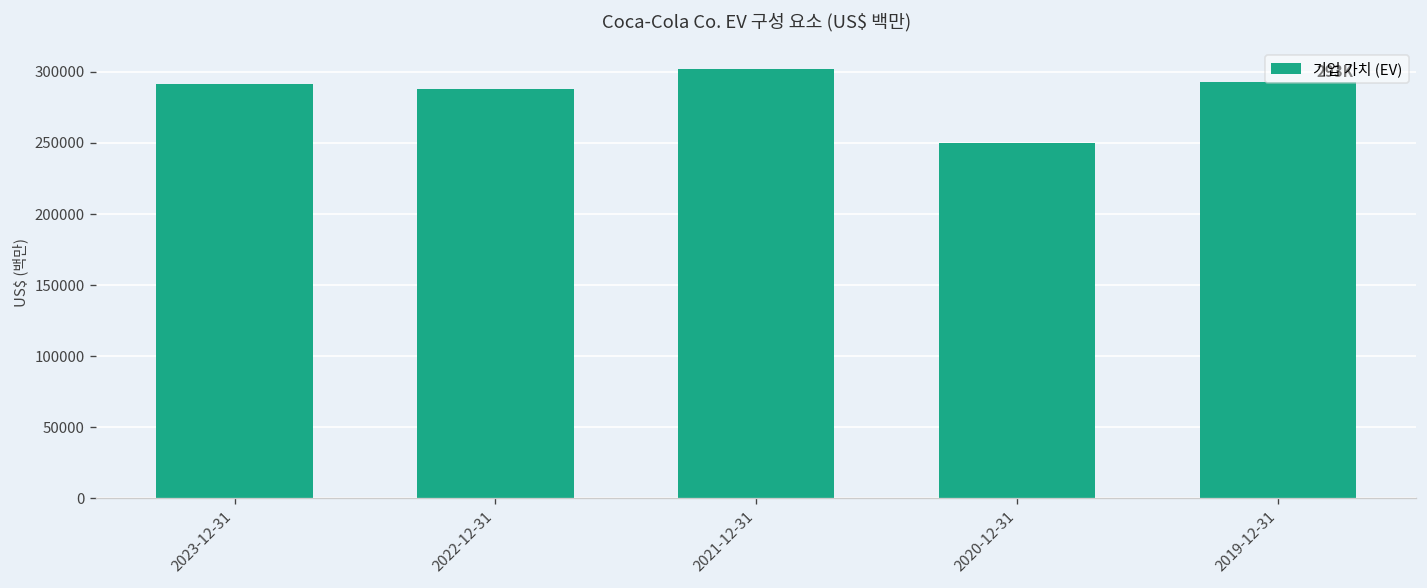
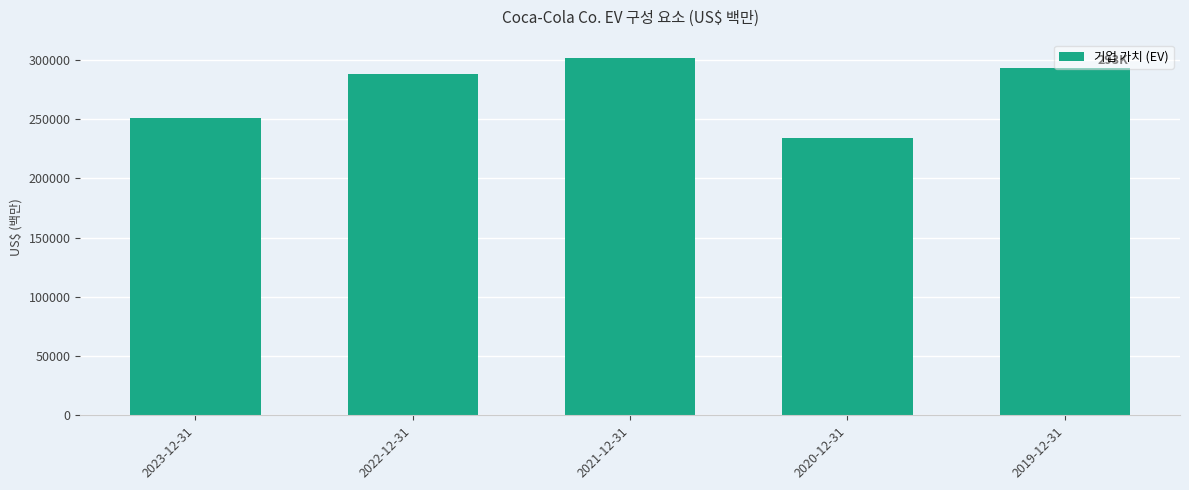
  {
-   "2023-12-31": 292000,
+   "2023-12-31": 251000,
    "2022-12-31": 288000,
    "2021-12-31": 302000,
-   "2020-12-31": 250000
+   "2020-12-31": 234000
  }
